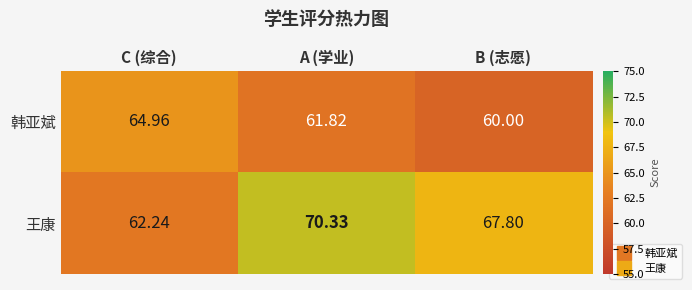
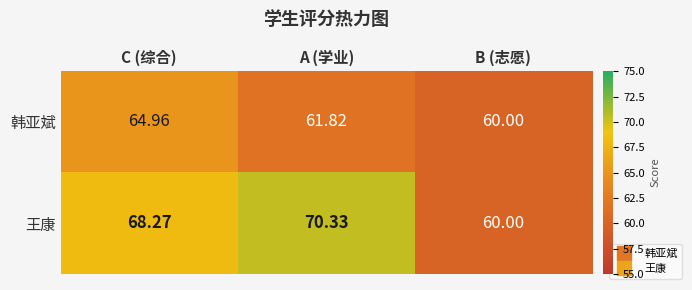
  {
    "韩亚斌": {
      "C (综合)": 64.96,
      "A (学业)": 61.82,
      "B (志愿)": 60.00
    },
    "王康": {
-     "C (综合)": 62.24,
+     "C (综合)": 68.27,
      "A (学业)": 70.33,
-     "B (志愿)": 67.80
+     "B (志愿)": 60.00
    }
  }
